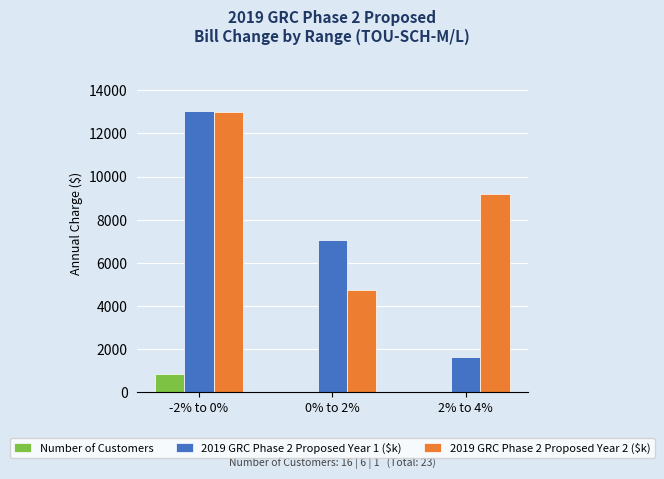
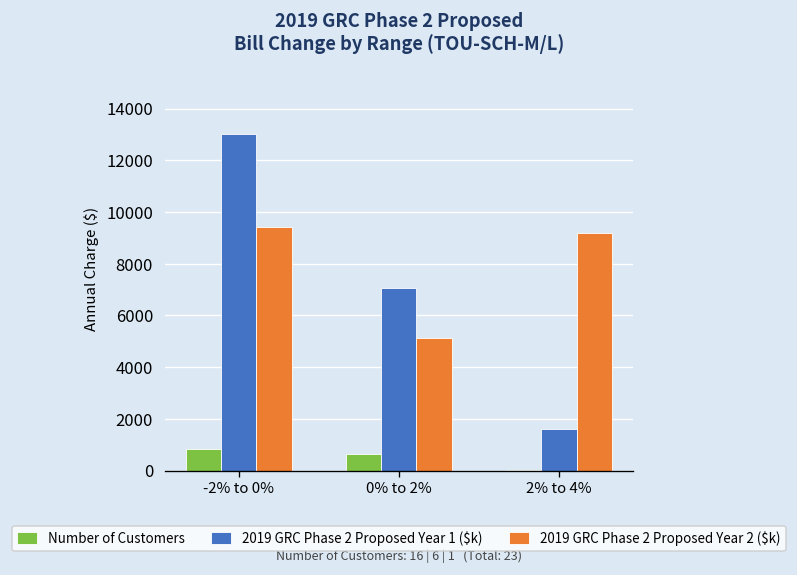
  {
    "Number of Customers": {
      "-2% to 0%": 800,
-     "0% to 2%": 0
+     "0% to 2%": 600
    },
    "2019 GRC Phase 2 Proposed Year 1 ($k)": {
      "-2% to 0%": 13000,
      "0% to 2%": 7000,
      "2% to 4%": 1600
    },
    "2019 GRC Phase 2 Proposed Year 2 ($k)": {
-     "-2% to 0%": 13000,
-     "0% to 2%": 4700,
+     "-2% to 0%": 9400,
+     "0% to 2%": 5100,
      "2% to 4%": 9200
    }
  }
